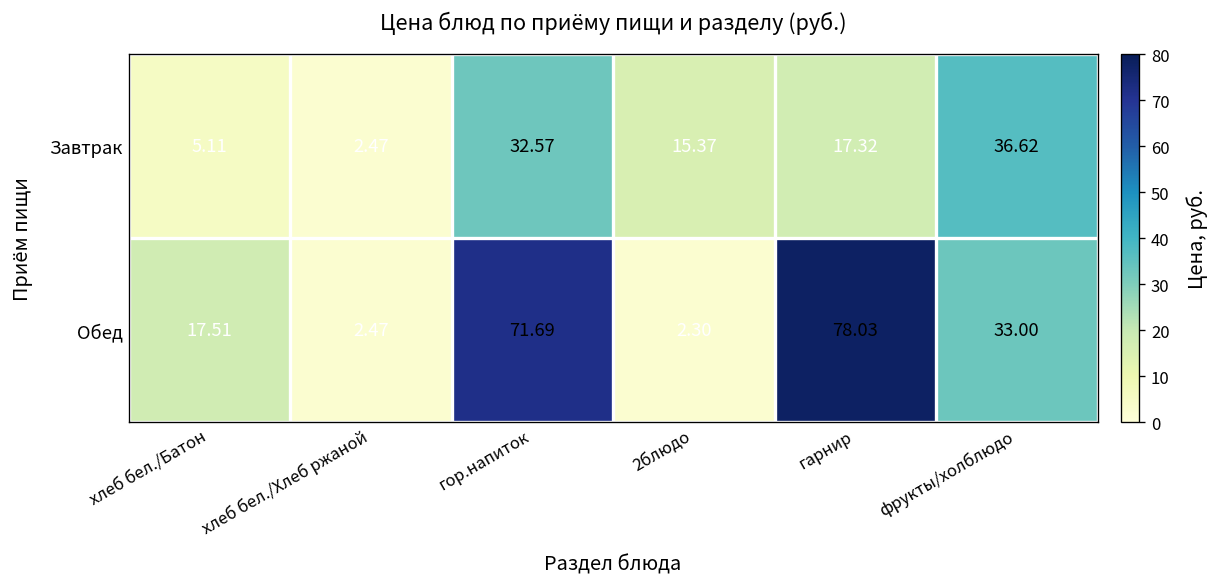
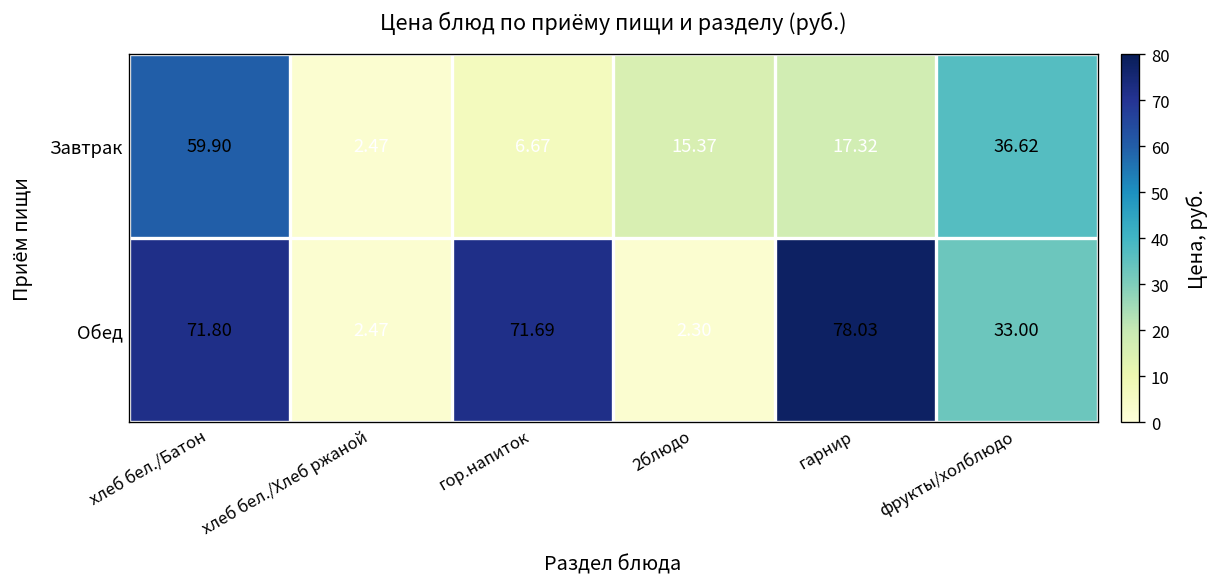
  {
    "Завтрак": {
-     "хлеб бел./Батон": 5.11,
-     "гор.напиток": 32.57,
+     "хлеб бел./Батон": 59.90,
+     "гор.напиток": 6.67,
      "2блюдо": 15.37,
      "гарнир": 17.32,
      "фрукты/холблюдо": 36.62
    },
    "Обед": {
-     "хлеб бел./Батон": 17.51,
+     "хлеб бел./Батон": 71.80,
      "гор.напиток": 71.69,
      "гарнир": 78.03,
      "фрукты/холблюдо": 33.00
    }
  }
